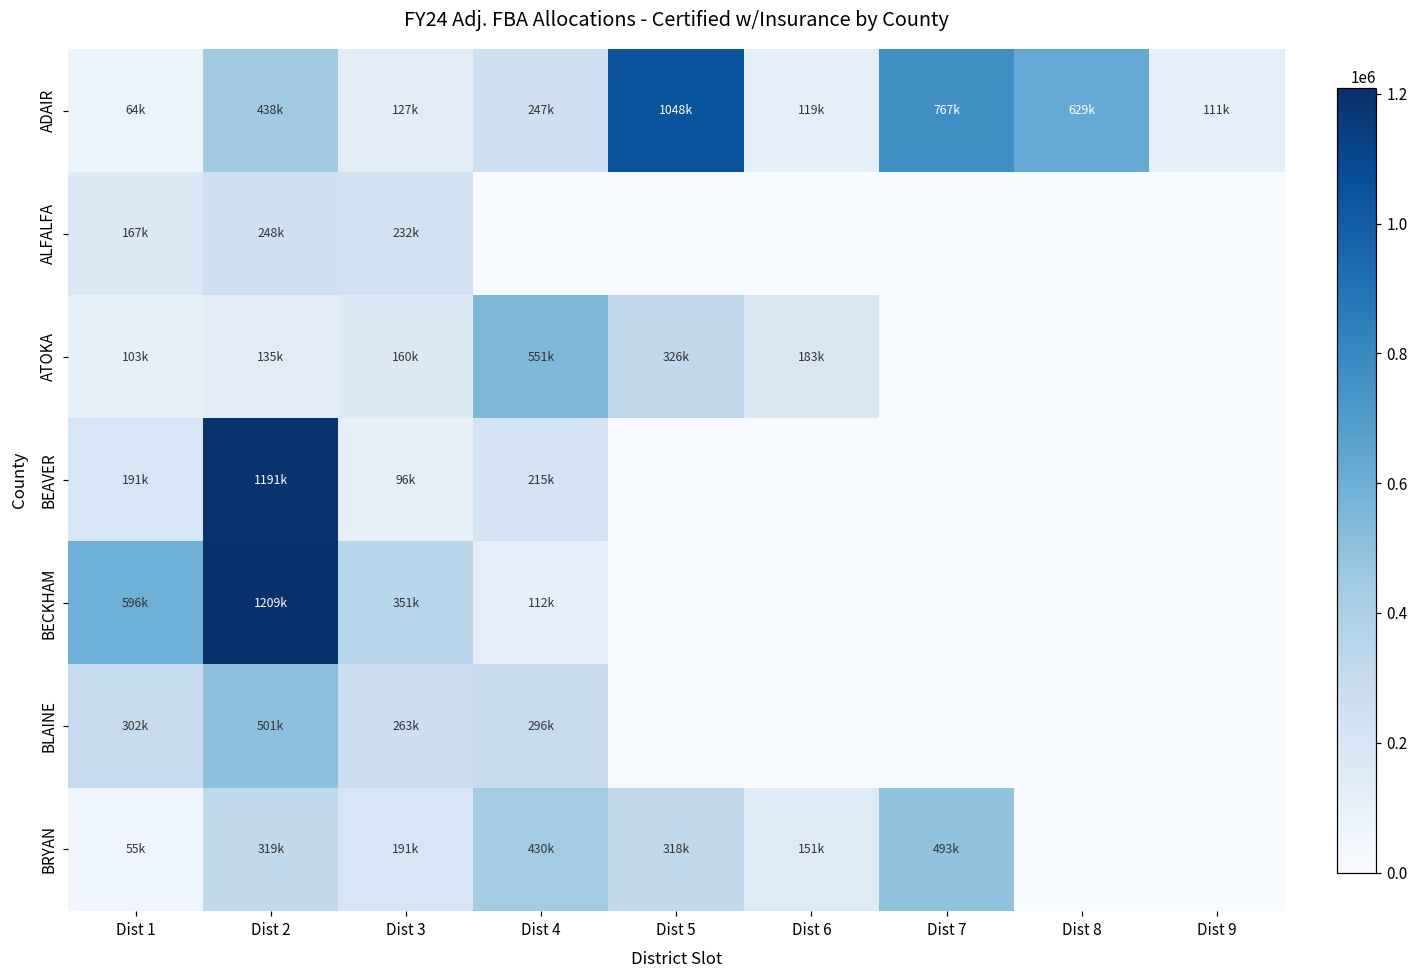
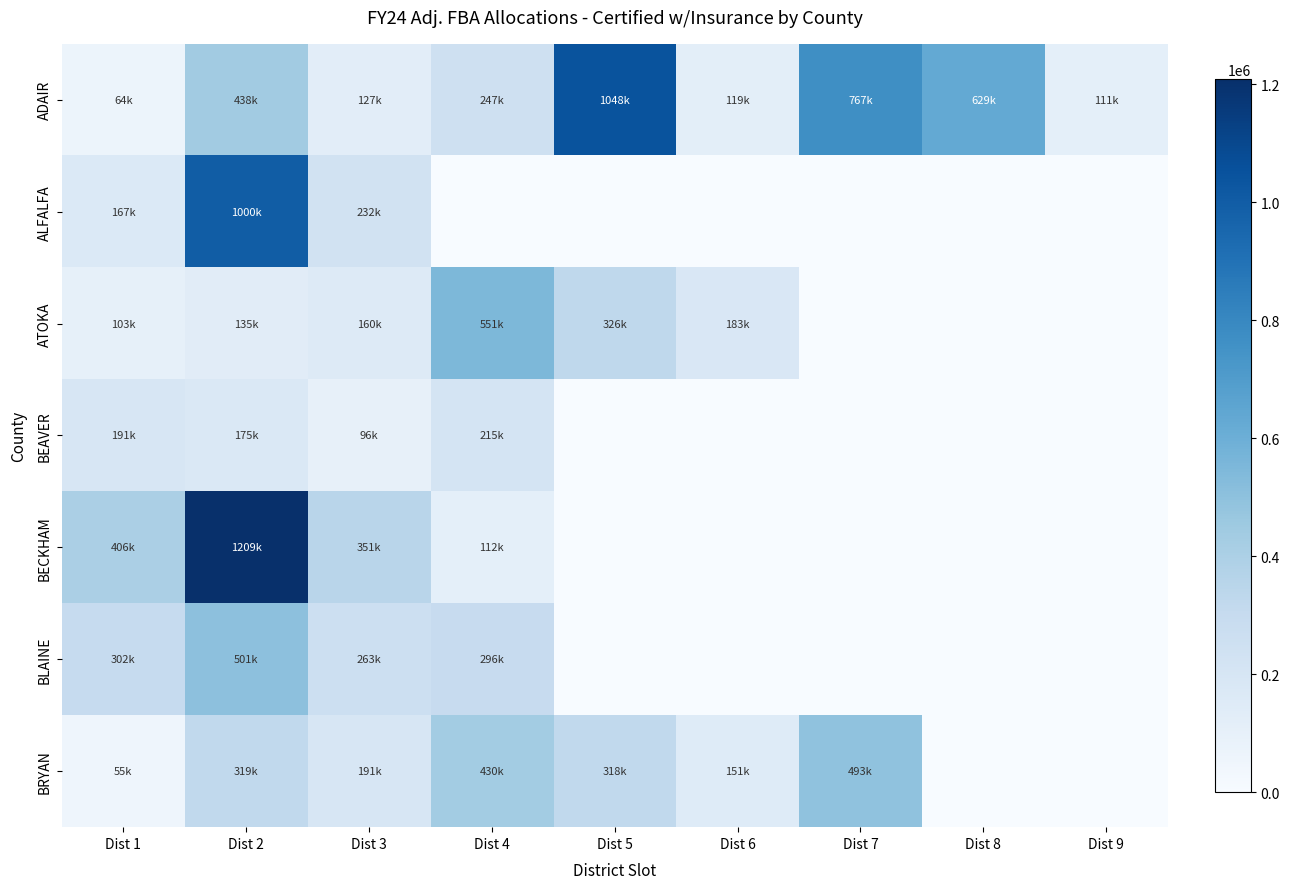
  {
    "ADAIR": {
      "Dist 1": "64k",
      "Dist 2": "438k",
      "Dist 3": "127k",
      "Dist 4": "247k",
      "Dist 5": "1048k",
      "Dist 6": "119k",
      "Dist 7": "767k",
      "Dist 8": "629k",
      "Dist 9": "111k"
    },
    "ALFALFA": {
      "Dist 1": "167k",
-     "Dist 2": "248k",
+     "Dist 2": "1000k",
      "Dist 3": "232k"
    },
    "ATOKA": {
      "Dist 1": "103k",
      "Dist 2": "135k",
      "Dist 3": "160k",
      "Dist 4": "551k",
      "Dist 5": "326k",
      "Dist 6": "183k"
    },
    "BEAVER": {
      "Dist 1": "191k",
-     "Dist 2": "1191k",
+     "Dist 2": "175k",
      "Dist 3": "96k",
      "Dist 4": "215k"
    },
    "BECKHAM": {
-     "Dist 1": "596k",
+     "Dist 1": "406k",
      "Dist 2": "1209k",
      "Dist 3": "351k",
      "Dist 4": "112k"
    },
    "BLAINE": {
      "Dist 1": "302k",
      "Dist 2": "501k",
      "Dist 3": "263k",
      "Dist 4": "296k"
    },
    "BRYAN": {
      "Dist 1": "55k",
      "Dist 2": "319k",
      "Dist 3": "191k",
      "Dist 4": "430k",
      "Dist 5": "318k",
      "Dist 6": "151k",
      "Dist 7": "493k"
    }
  }
